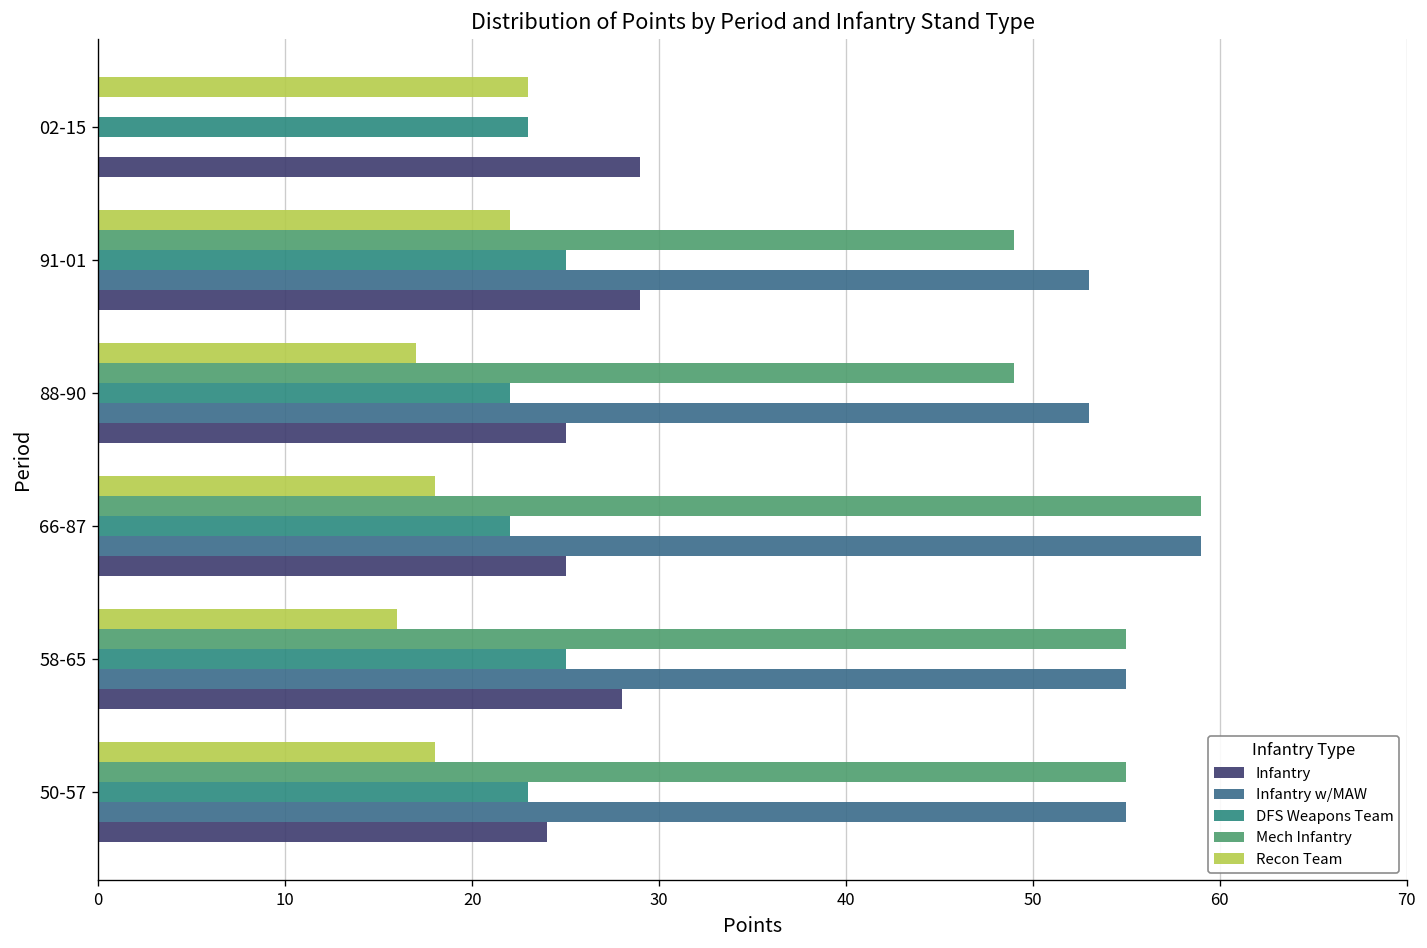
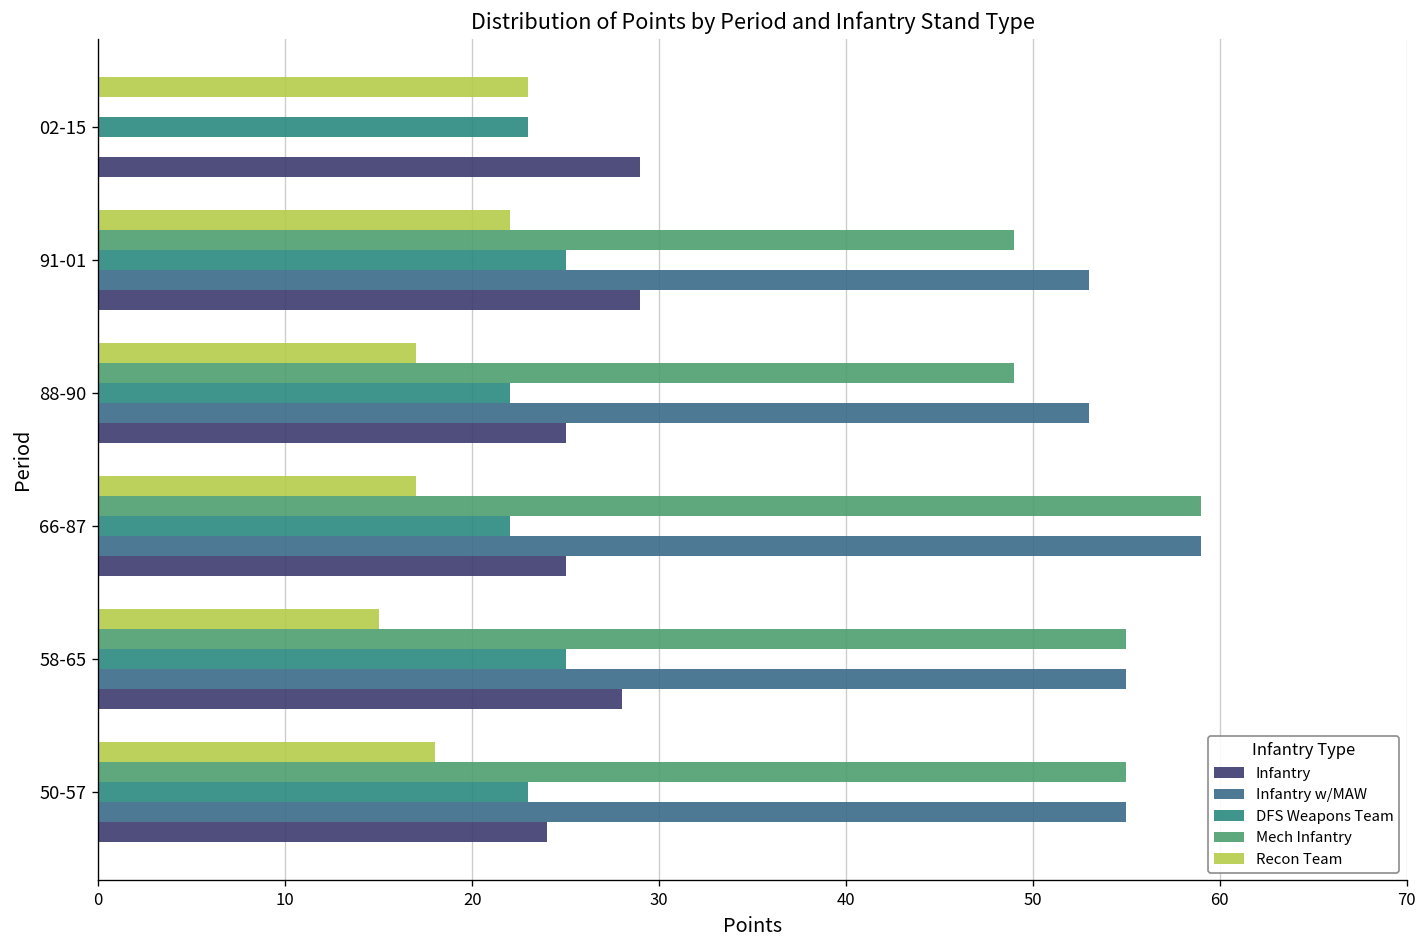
  {
    "Recon Team": {
      "02-15": 23,
      "91-01": 22,
      "88-90": 17,
-     "66-87": 18,
-     "58-65": 16,
+     "66-87": 17,
+     "58-65": 15,
      "50-57": 18
    }
  }
